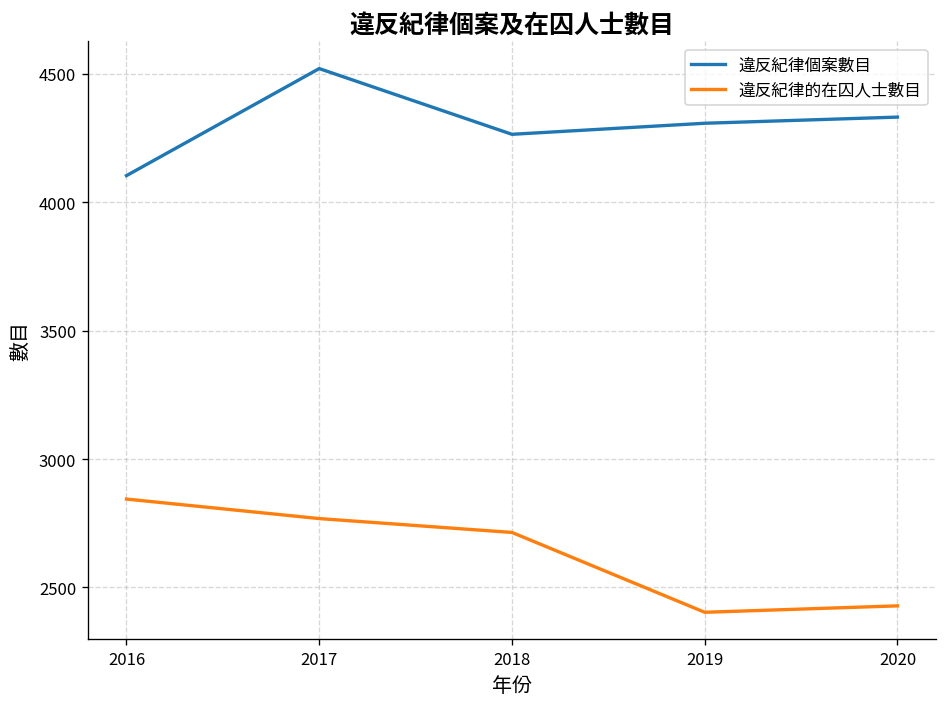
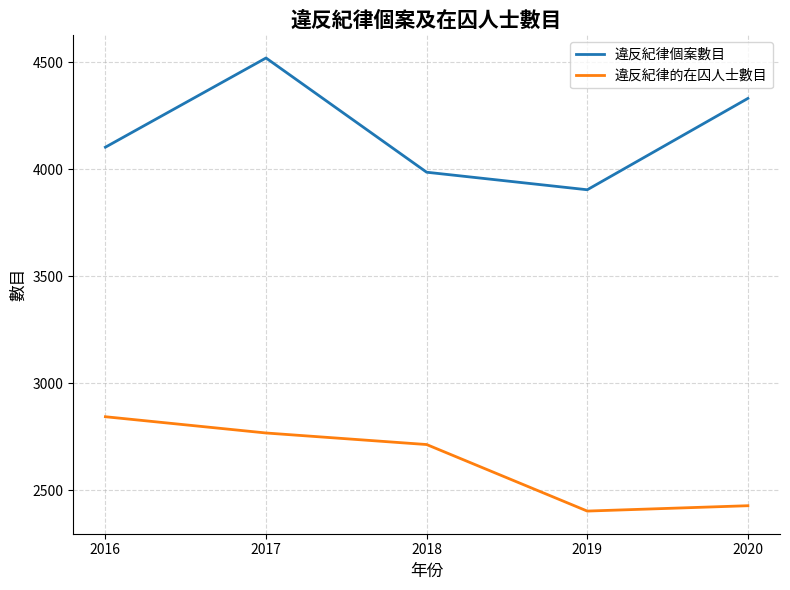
  {
    "違反紀律個案數目": {
      "2016": 4100,
      "2017": 4520,
-     "2018": 4270,
-     "2019": 4310,
+     "2018": 3990,
+     "2019": 3910,
      "2020": 4330
    },
    "違反紀律的在囚人士數目": {
      "2016": 2840,
      "2017": 2770,
      "2018": 2710,
      "2019": 2400,
      "2020": 2430
    }
  }
